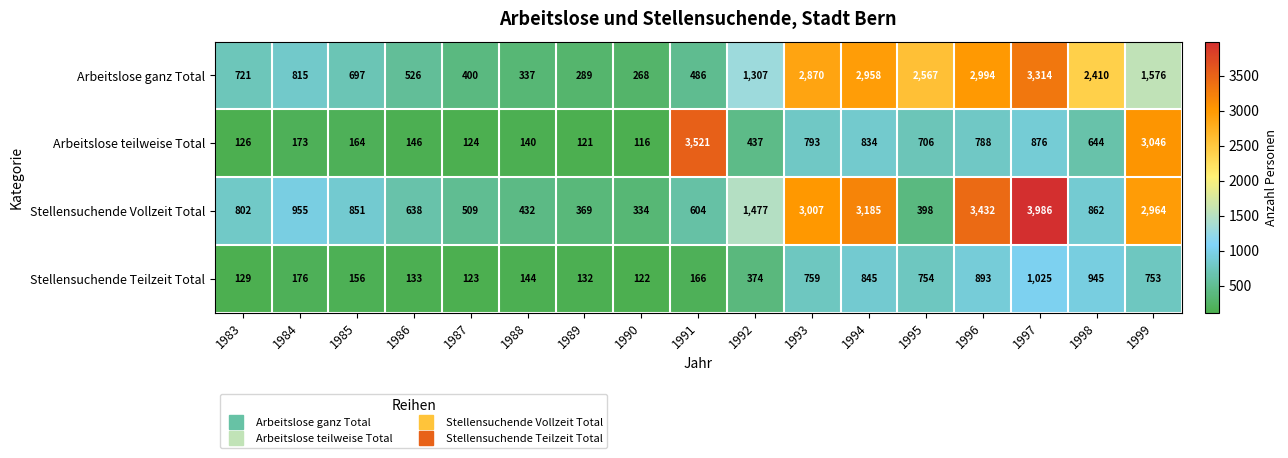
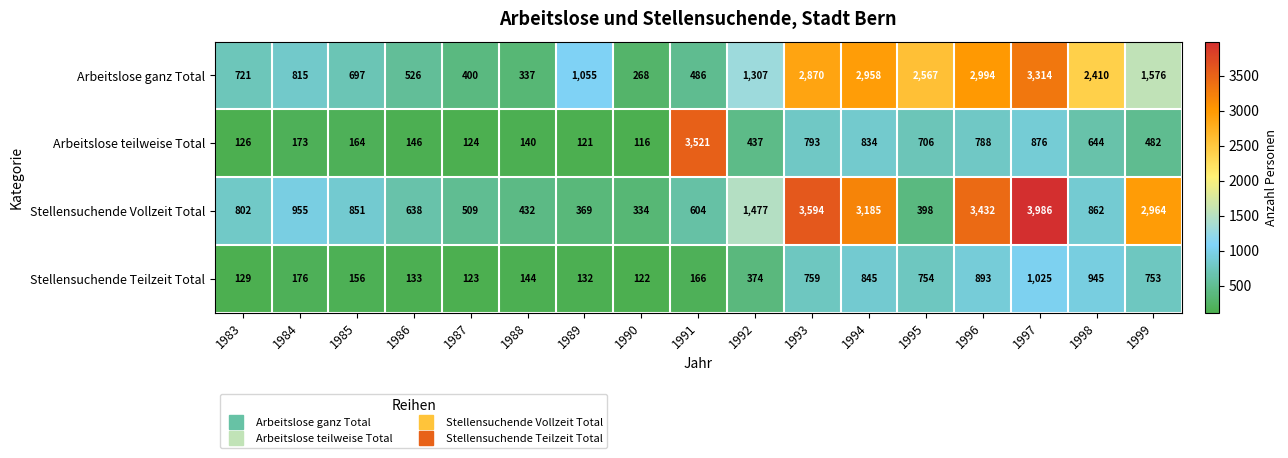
  {
    "Arbeitslose ganz Total": {
      "1983": "721",
      "1984": "815",
      "1985": "697",
      "1986": "526",
      "1987": "400",
      "1988": "337",
-     "1989": "289",
+     "1989": "1,055",
      "1990": "268",
      "1991": "486",
      "1992": "1,307",
      "1993": "2,870",
      "1994": "2,958",
      "1995": "2,567",
      "1996": "2,994",
      "1997": "3,314",
      "1998": "2,410",
      "1999": "1,576"
    },
    "Arbeitslose teilweise Total": {
      "1983": "126",
      "1984": "173",
      "1985": "164",
      "1986": "146",
      "1987": "124",
      "1988": "140",
      "1989": "121",
      "1990": "116",
      "1991": "3,521",
      "1992": "437",
      "1993": "793",
      "1994": "834",
      "1995": "706",
      "1996": "788",
      "1997": "876",
      "1998": "644",
-     "1999": "3,046"
+     "1999": "482"
    },
    "Stellensuchende Vollzeit Total": {
      "1983": "802",
      "1984": "955",
      "1985": "851",
      "1986": "638",
      "1987": "509",
      "1988": "432",
      "1989": "369",
      "1990": "334",
      "1991": "604",
      "1992": "1,477",
-     "1993": "3,007",
+     "1993": "3,594",
      "1994": "3,185",
      "1995": "398",
      "1996": "3,432",
      "1997": "3,986",
      "1998": "862",
      "1999": "2,964"
    },
    "Stellensuchende Teilzeit Total": {
      "1983": "129",
      "1984": "176",
      "1985": "156",
      "1986": "133",
      "1987": "123",
      "1988": "144",
      "1989": "132",
      "1990": "122",
      "1991": "166",
      "1992": "374",
      "1993": "759",
      "1994": "845",
      "1995": "754",
      "1996": "893",
      "1997": "1,025",
      "1998": "945",
      "1999": "753"
    }
  }
